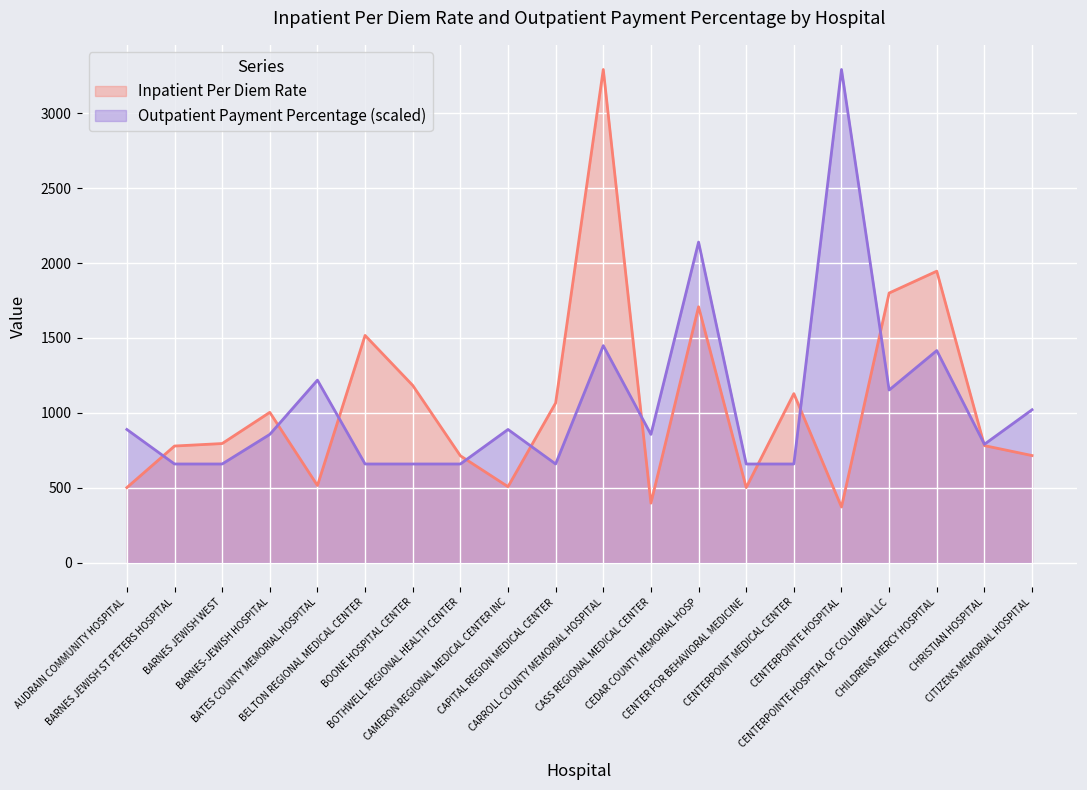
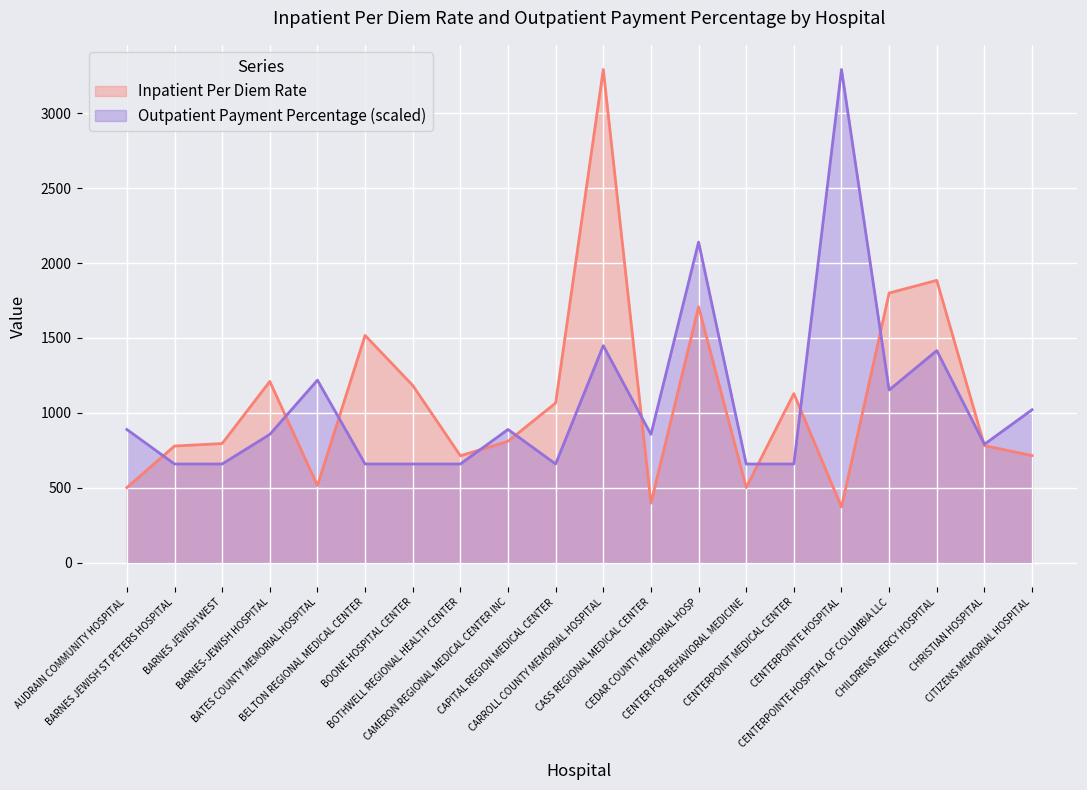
  {
    "Inpatient Per Diem Rate": {
      "AUDRAIN COMMUNITY HOSPITAL": 500,
      "BARNES JEWISH ST PETERS HOSPITAL": 780,
      "BARNES JEWISH WEST": 800,
-     "BARNES-JEWISH HOSPITAL": 1000,
+     "BARNES-JEWISH HOSPITAL": 1210,
      "BATES COUNTY MEMORIAL HOSPITAL": 510,
      "BELTON REGIONAL MEDICAL CENTER": 1520,
      "BOONE HOSPITAL CENTER": 1180,
      "BOTHWELL REGIONAL HEALTH CENTER": 710,
-     "CAMERON REGIONAL MEDICAL CENTER INC": 510,
+     "CAMERON REGIONAL MEDICAL CENTER INC": 810,
      "CAPITAL REGION MEDICAL CENTER": 1070,
      "CARROLL COUNTY MEMORIAL HOSPITAL": 3290,
      "CASS REGIONAL MEDICAL CENTER": 400,
      "CEDAR COUNTY MEMORIAL HOSP": 1710,
      "CENTER FOR BEHAVIORAL MEDICINE": 500,
      "CENTERPOINT MEDICAL CENTER": 1130,
      "CENTERPOINTE HOSPITAL": 370,
      "CENTERPOINTE HOSPITAL OF COLUMBIA LLC": 1800,
-     "CHILDRENS MERCY HOSPITAL": 1950,
+     "CHILDRENS MERCY HOSPITAL": 1880,
      "CITIZENS MEMORIAL HOSPITAL": 710
    },
    "Outpatient Payment Percentage (scaled)": {
      "AUDRAIN COMMUNITY HOSPITAL": 890,
      "BARNES JEWISH ST PETERS HOSPITAL": 660,
      "BARNES JEWISH WEST": 660,
      "BARNES-JEWISH HOSPITAL": 860,
      "BATES COUNTY MEMORIAL HOSPITAL": 1220,
      "BELTON REGIONAL MEDICAL CENTER": 660,
      "BOONE HOSPITAL CENTER": 660,
      "BOTHWELL REGIONAL HEALTH CENTER": 660,
      "CAMERON REGIONAL MEDICAL CENTER INC": 890,
      "CAPITAL REGION MEDICAL CENTER": 660,
      "CARROLL COUNTY MEMORIAL HOSPITAL": 1450,
      "CASS REGIONAL MEDICAL CENTER": 860,
      "CEDAR COUNTY MEMORIAL HOSP": 2140,
      "CENTER FOR BEHAVIORAL MEDICINE": 660,
      "CENTERPOINT MEDICAL CENTER": 660,
      "CENTERPOINTE HOSPITAL": 3290,
      "CENTERPOINTE HOSPITAL OF COLUMBIA LLC": 1150,
      "CHILDRENS MERCY HOSPITAL": 1420,
      "CITIZENS MEMORIAL HOSPITAL": 1020
    }
  }
